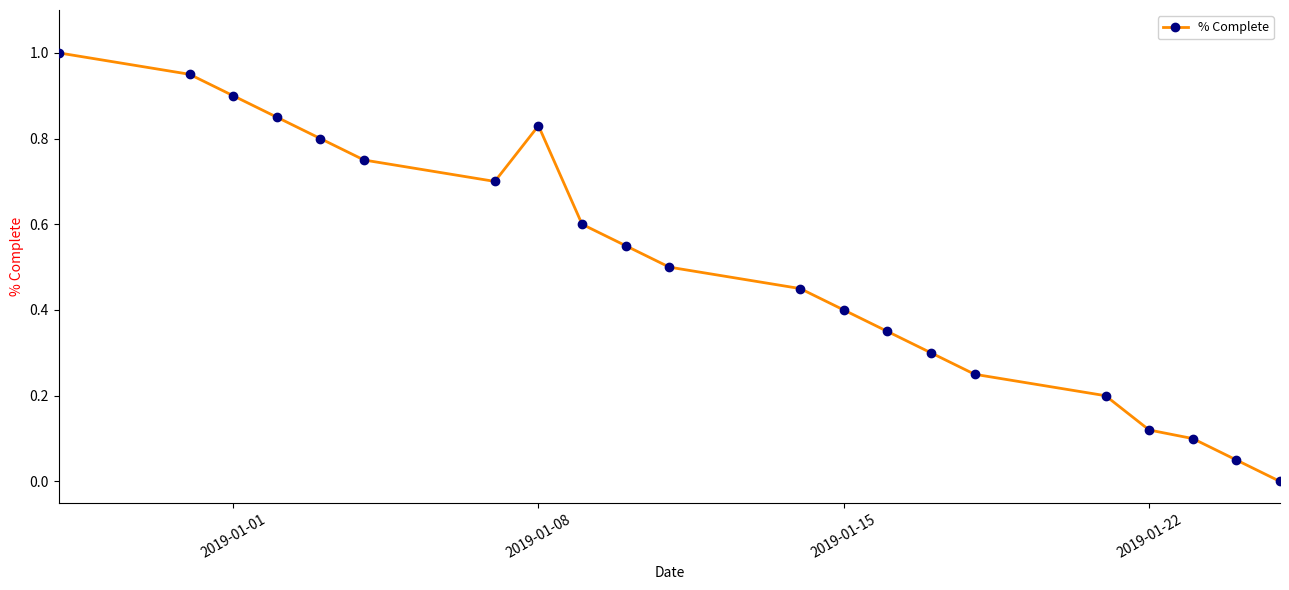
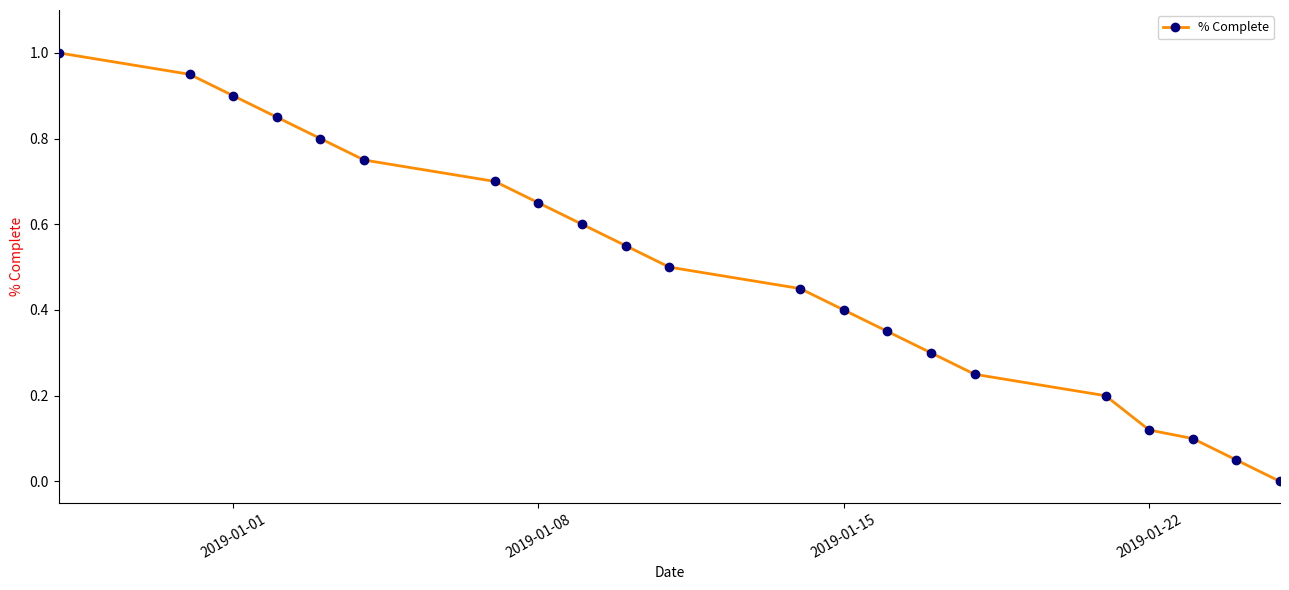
  {
    "2019-01-01": 0.90,
-   "2019-01-08": 0.83,
+   "2019-01-08": 0.65,
    "2019-01-15": 0.40,
    "2019-01-22": 0.12
  }
